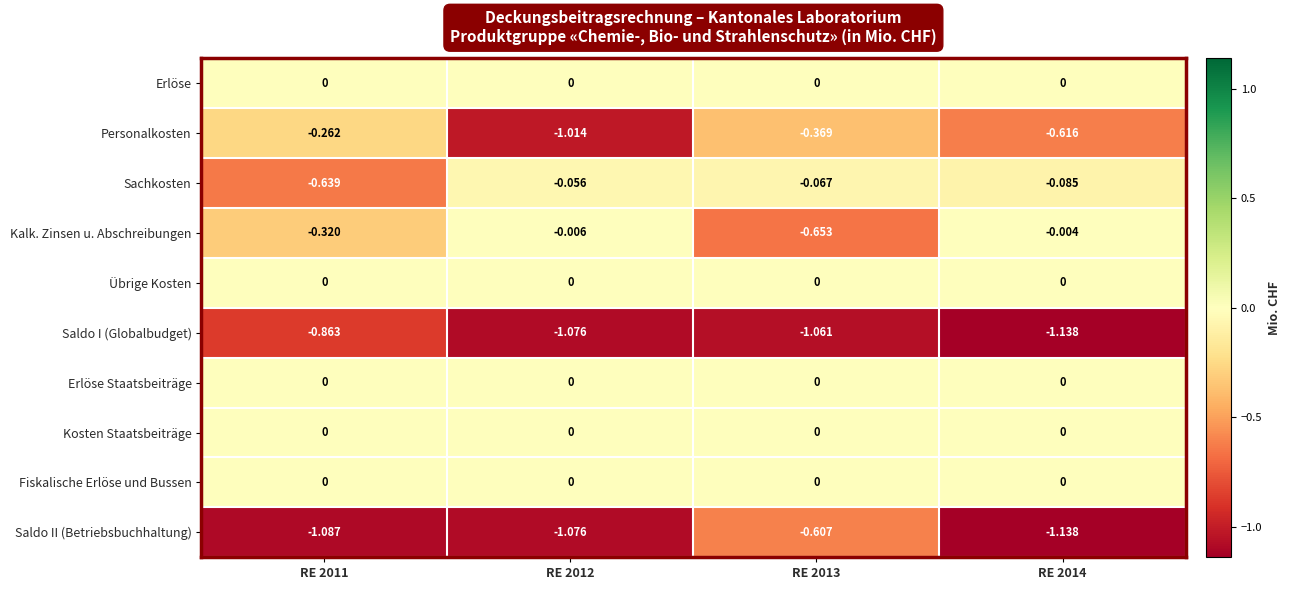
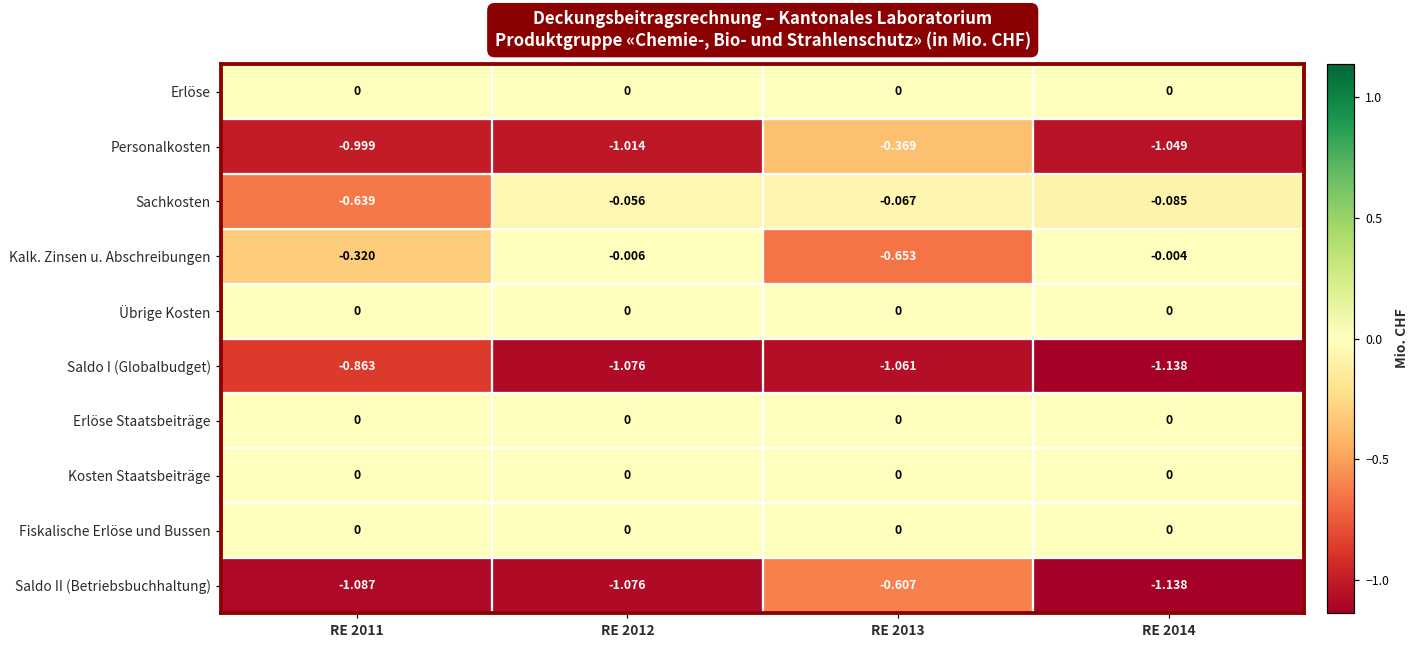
  {
    "Erlöse": {
      "RE 2011": 0,
      "RE 2012": 0,
      "RE 2013": 0,
      "RE 2014": 0
    },
    "Personalkosten": {
-     "RE 2011": -0.262,
+     "RE 2011": -0.999,
      "RE 2012": -1.014,
      "RE 2013": -0.369,
-     "RE 2014": -0.616
+     "RE 2014": -1.049
    },
    "Sachkosten": {
      "RE 2011": -0.639,
      "RE 2012": -0.056,
      "RE 2013": -0.067,
      "RE 2014": -0.085
    },
    "Kalk. Zinsen u. Abschreibungen": {
      "RE 2011": -0.320,
      "RE 2012": -0.006,
      "RE 2013": -0.653,
      "RE 2014": -0.004
    },
    "Übrige Kosten": {
      "RE 2011": 0,
      "RE 2012": 0,
      "RE 2013": 0,
      "RE 2014": 0
    },
    "Saldo I (Globalbudget)": {
      "RE 2011": -0.863,
      "RE 2012": -1.076,
      "RE 2013": -1.061,
      "RE 2014": -1.138
    },
    "Erlöse Staatsbeiträge": {
      "RE 2011": 0,
      "RE 2012": 0,
      "RE 2013": 0,
      "RE 2014": 0
    },
    "Kosten Staatsbeiträge": {
      "RE 2011": 0,
      "RE 2012": 0,
      "RE 2013": 0,
      "RE 2014": 0
    },
    "Fiskalische Erlöse und Bussen": {
      "RE 2011": 0,
      "RE 2012": 0,
      "RE 2013": 0,
      "RE 2014": 0
    },
    "Saldo II (Betriebsbuchhaltung)": {
      "RE 2011": -1.087,
      "RE 2012": -1.076,
      "RE 2013": -0.607,
      "RE 2014": -1.138
    }
  }
